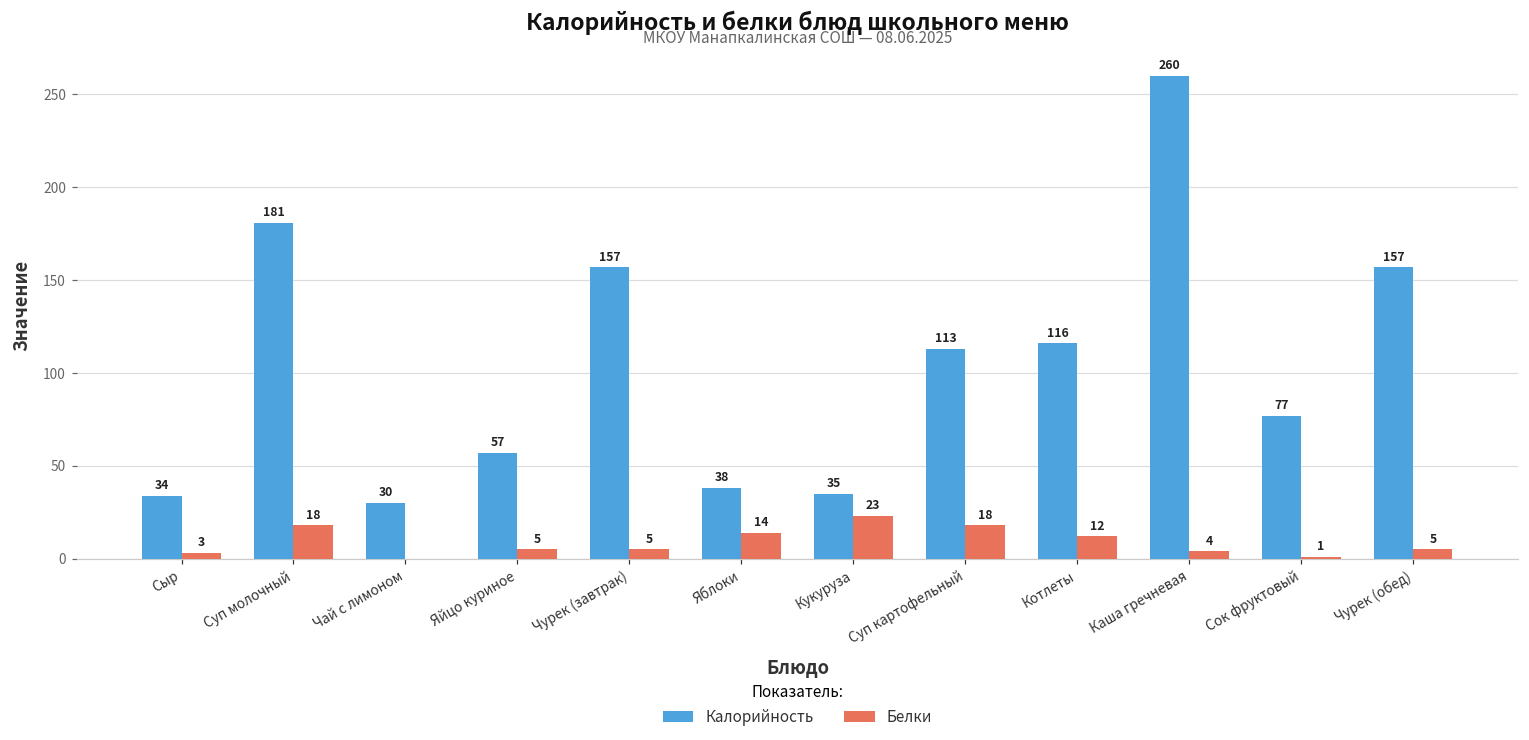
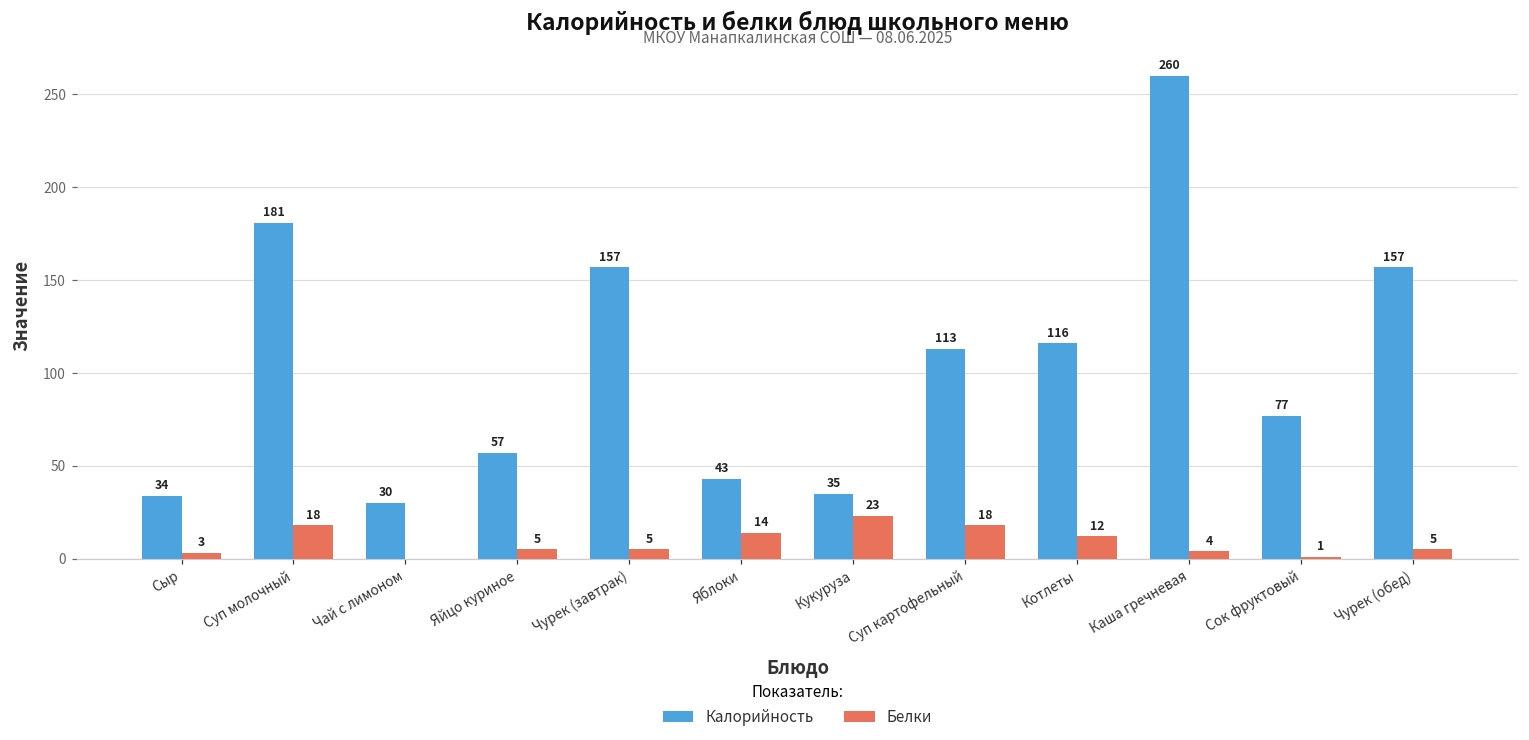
  {
    "Калорийность": {
      "Сыр": 34,
      "Суп молочный": 181,
      "Чай с лимоном": 30,
      "Яйцо куриное": 57,
      "Чурек (завтрак)": 157,
-     "Яблоки": 38,
+     "Яблоки": 43,
      "Кукуруза": 35,
      "Суп картофельный": 113,
      "Котлеты": 116,
      "Каша гречневая": 260,
      "Сок фруктовый": 77,
      "Чурек (обед)": 157
    },
    "Белки": {
      "Сыр": 3,
      "Суп молочный": 18,
      "Яйцо куриное": 5,
      "Чурек (завтрак)": 5,
      "Яблоки": 14,
      "Кукуруза": 23,
      "Суп картофельный": 18,
      "Котлеты": 12,
      "Каша гречневая": 4,
      "Сок фруктовый": 1,
      "Чурек (обед)": 5
    }
  }
